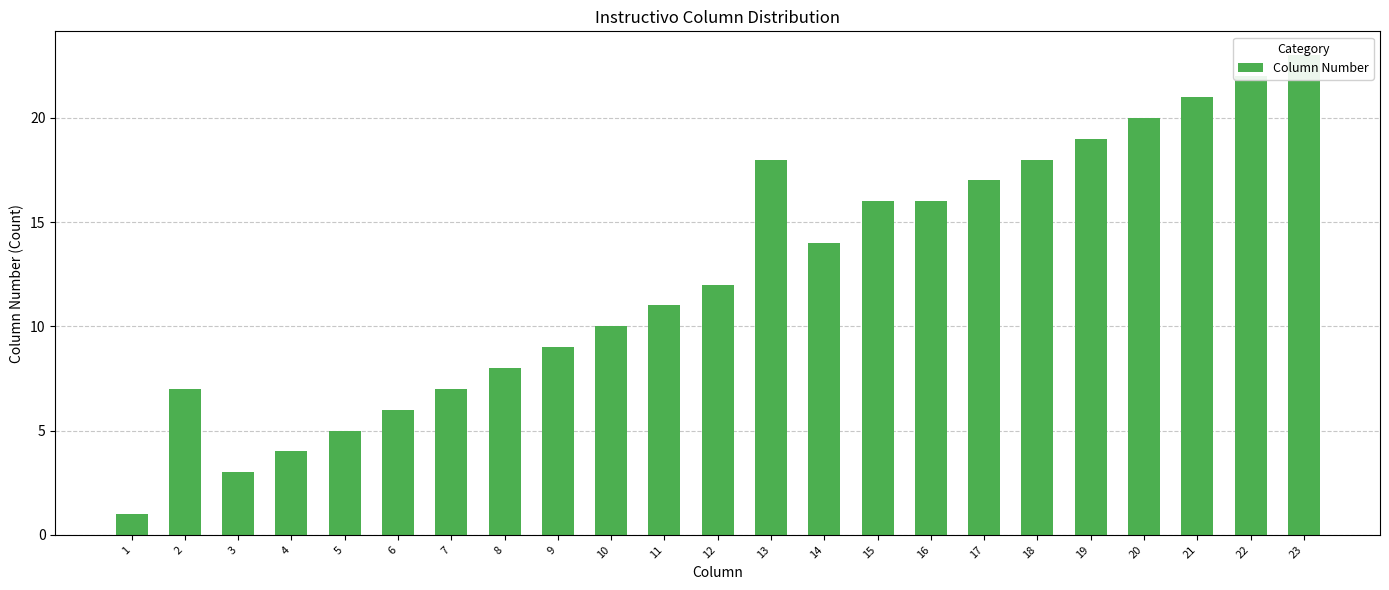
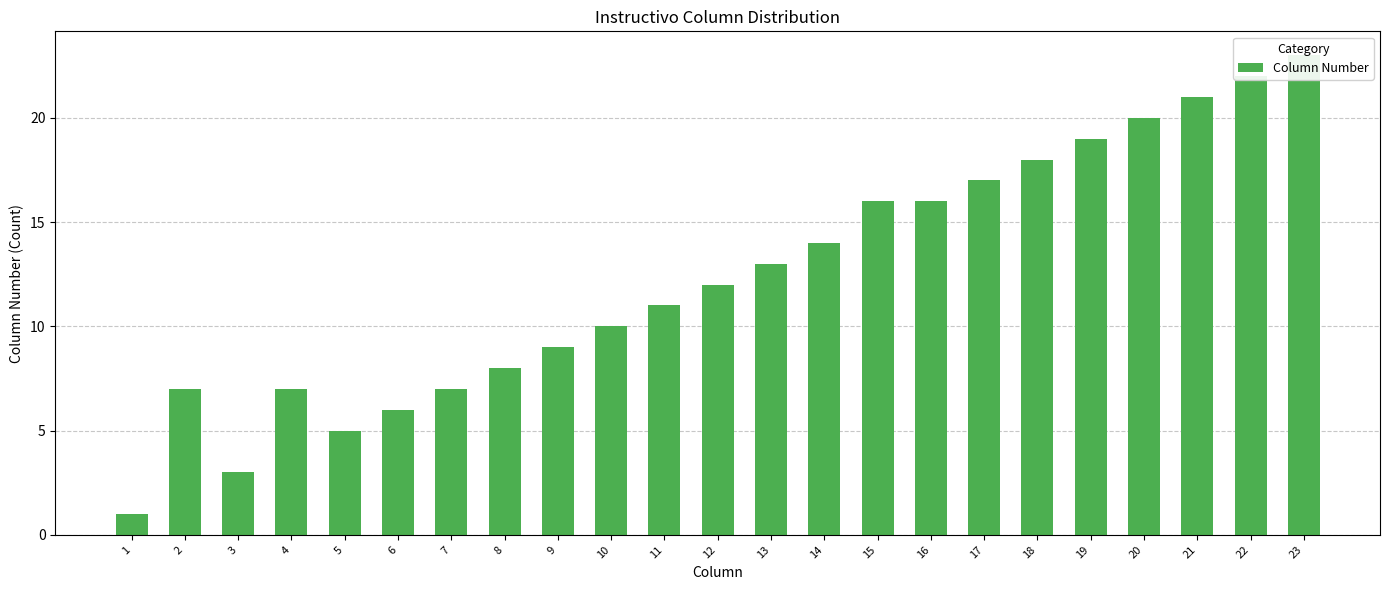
  {
    "1": 1,
    "2": 7,
    "3": 3,
-   "4": 4,
+   "4": 7,
    "5": 5,
    "6": 6,
    "7": 7,
    "8": 8,
    "9": 9,
    "10": 10,
    "11": 11,
    "12": 12,
-   "13": 18,
+   "13": 13,
    "14": 14,
    "15": 16,
    "16": 16,
    "17": 17,
    "18": 18,
    "19": 19,
    "20": 20,
    "21": 21
  }
